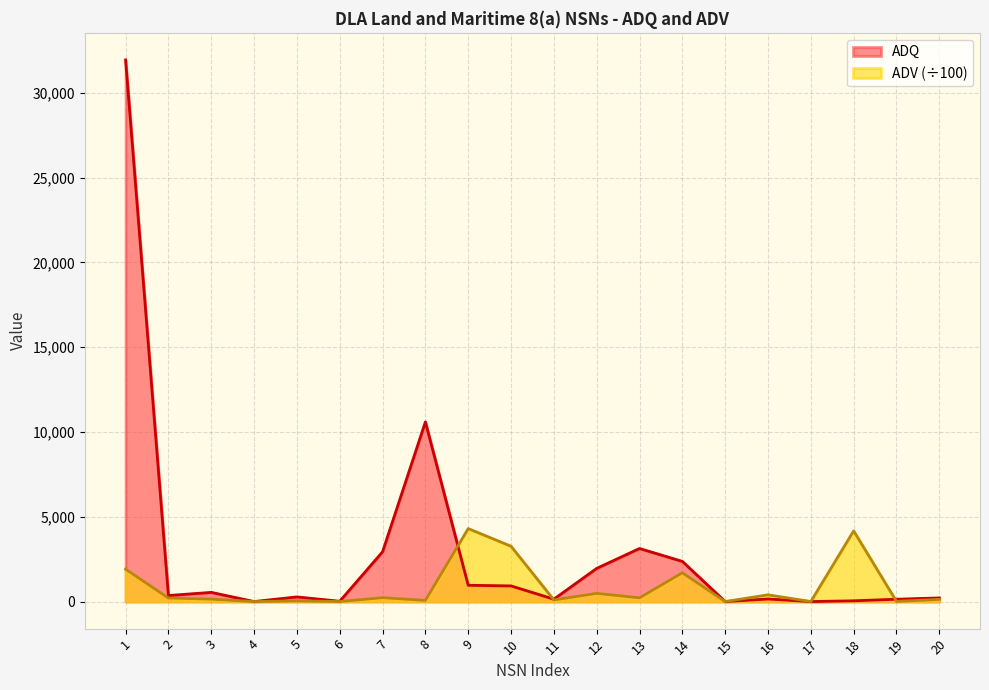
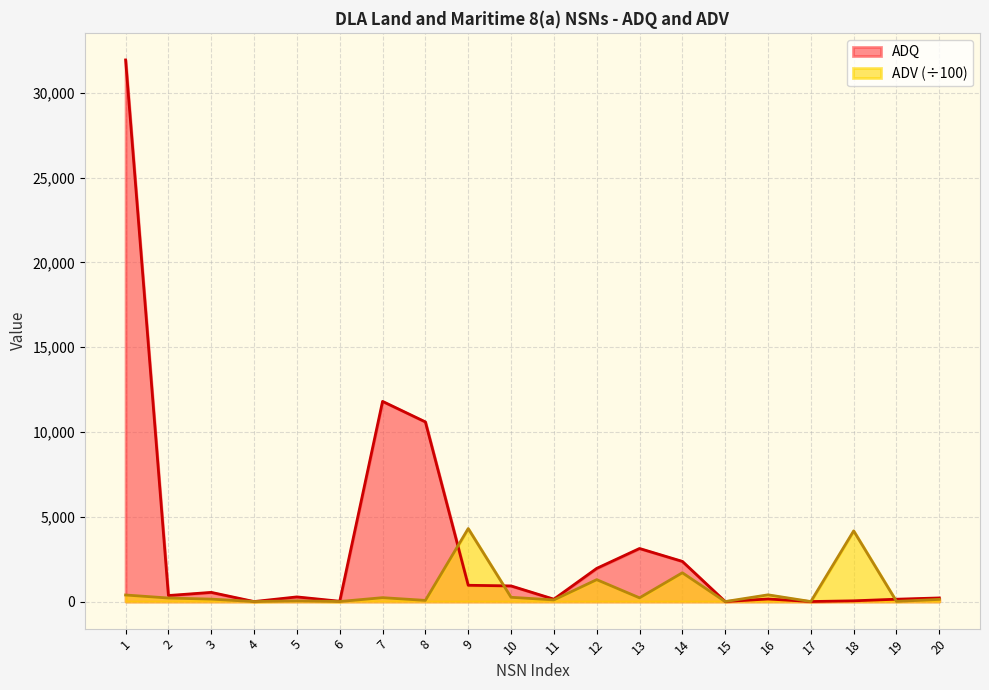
  {
    "ADQ": {
      "1": "31,900",
      "3": "500",
      "5": "300",
-     "7": "2,900",
+     "7": "11,800",
      "8": "10,600",
      "9": "1,000",
      "10": "900",
      "12": "2,000",
      "13": "3,100",
      "14": "2,400",
      "16": "200",
      "18": "0"
    },
    "ADV (÷100)": {
-     "1": "1,900",
+     "1": "400",
      "3": "100",
      "5": "0",
      "7": "200",
      "8": "100",
      "9": "4,300",
-     "10": "3,300",
-     "12": "500",
+     "10": "300",
+     "12": "1,300",
      "13": "200",
      "14": "1,700",
      "16": "400",
      "18": "4,200"
    }
  }
